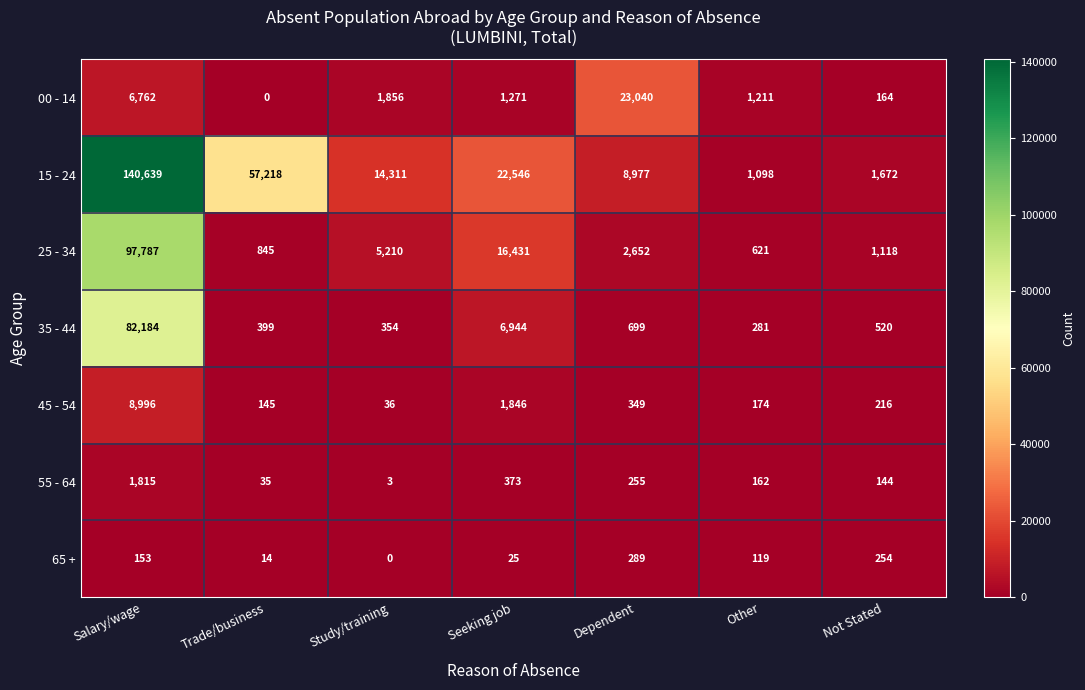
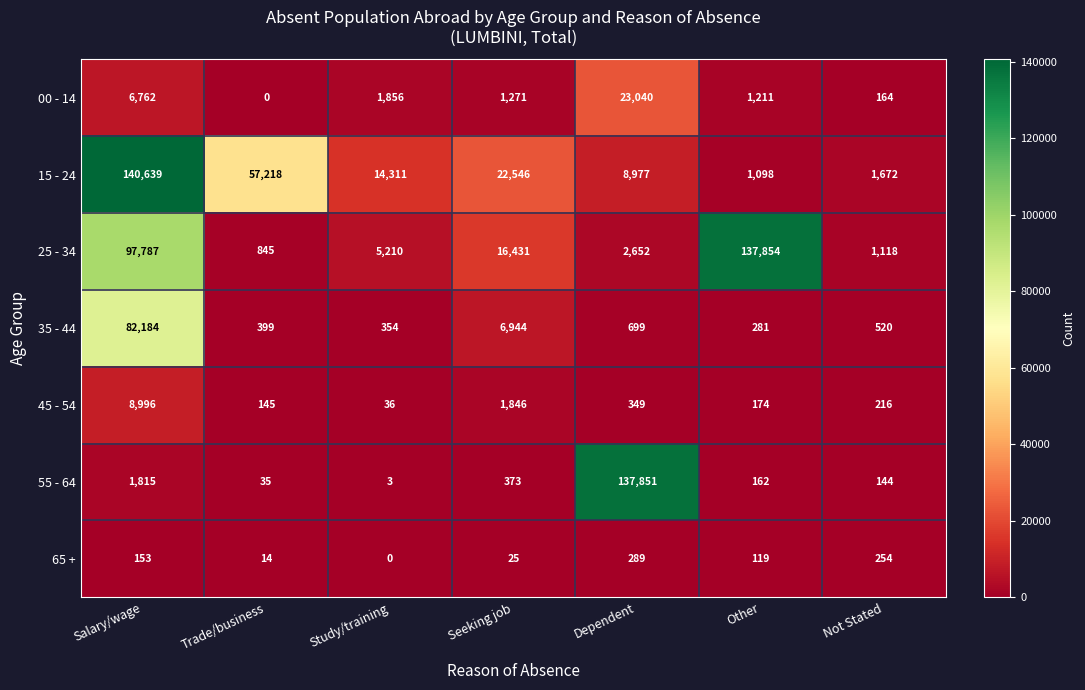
  {
    "00 - 14": {
      "Salary/wage": "6,762",
      "Trade/business": "0",
      "Study/training": "1,856",
      "Seeking job": "1,271",
      "Dependent": "23,040",
      "Other": "1,211",
      "Not Stated": "164"
    },
    "15 - 24": {
      "Salary/wage": "140,639",
      "Trade/business": "57,218",
      "Study/training": "14,311",
      "Seeking job": "22,546",
      "Dependent": "8,977",
      "Other": "1,098",
      "Not Stated": "1,672"
    },
    "25 - 34": {
      "Salary/wage": "97,787",
      "Trade/business": "845",
      "Study/training": "5,210",
      "Seeking job": "16,431",
      "Dependent": "2,652",
-     "Other": "621",
+     "Other": "137,854",
      "Not Stated": "1,118"
    },
    "35 - 44": {
      "Salary/wage": "82,184",
      "Trade/business": "399",
      "Study/training": "354",
      "Seeking job": "6,944",
      "Dependent": "699",
      "Other": "281",
      "Not Stated": "520"
    },
    "45 - 54": {
      "Salary/wage": "8,996",
      "Trade/business": "145",
      "Study/training": "36",
      "Seeking job": "1,846",
      "Dependent": "349",
      "Other": "174",
      "Not Stated": "216"
    },
    "55 - 64": {
      "Salary/wage": "1,815",
      "Trade/business": "35",
      "Study/training": "3",
      "Seeking job": "373",
-     "Dependent": "255",
+     "Dependent": "137,851",
      "Other": "162",
      "Not Stated": "144"
    },
    "65 +": {
      "Salary/wage": "153",
      "Trade/business": "14",
      "Study/training": "0",
      "Seeking job": "25",
      "Dependent": "289",
      "Other": "119",
      "Not Stated": "254"
    }
  }
